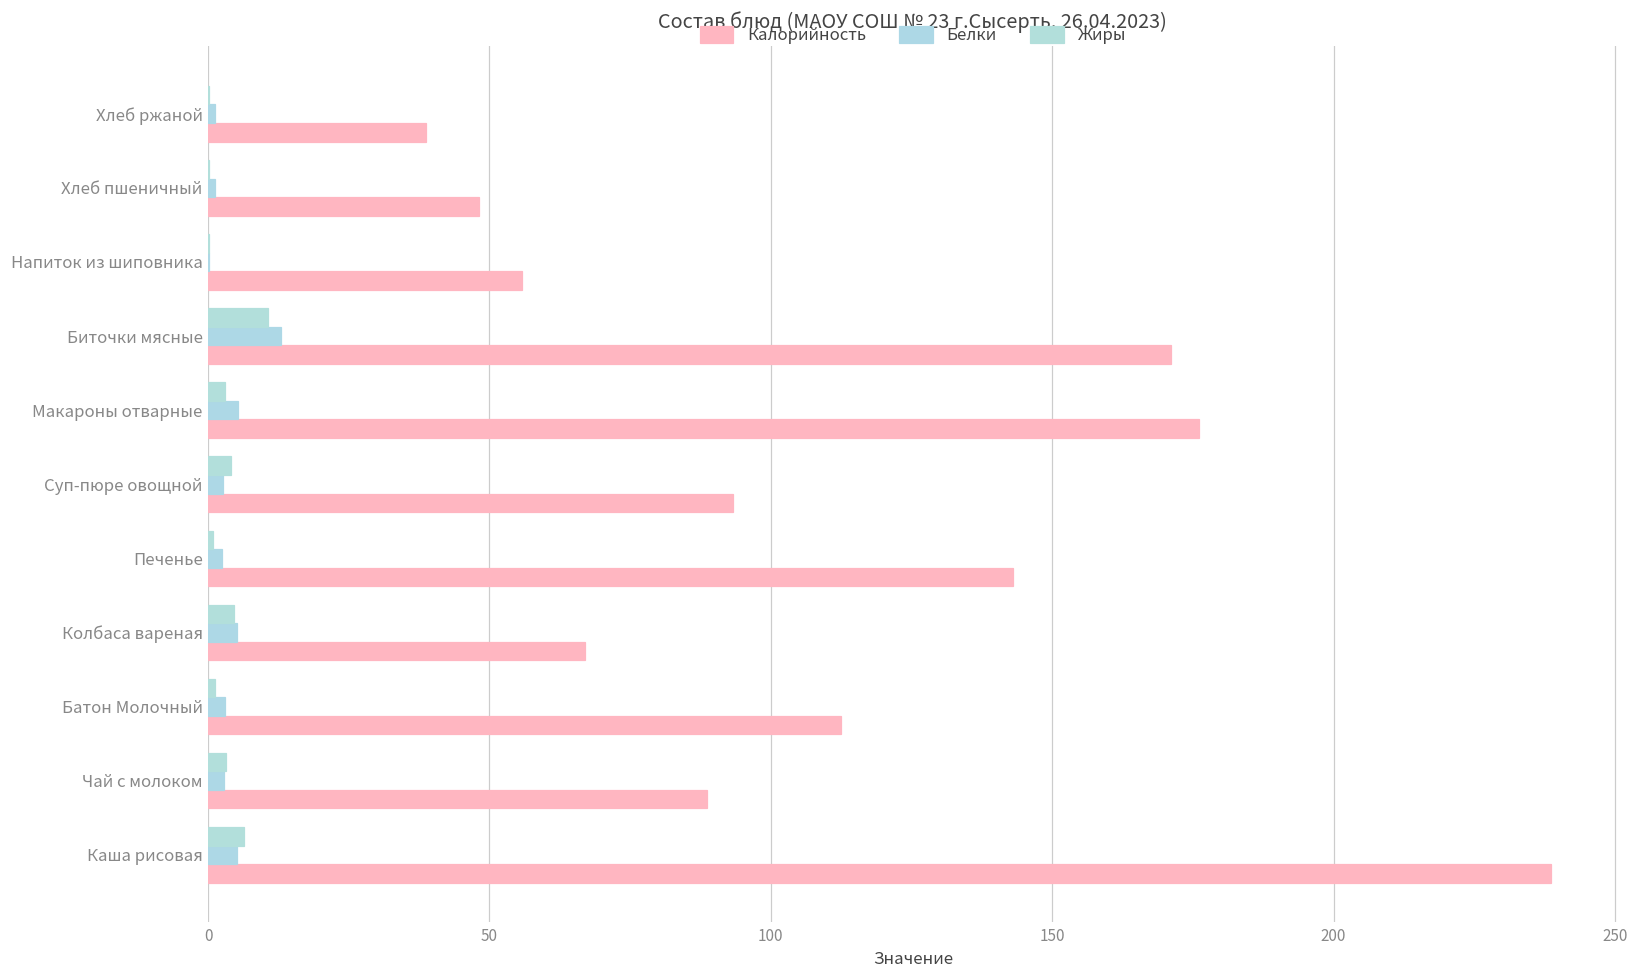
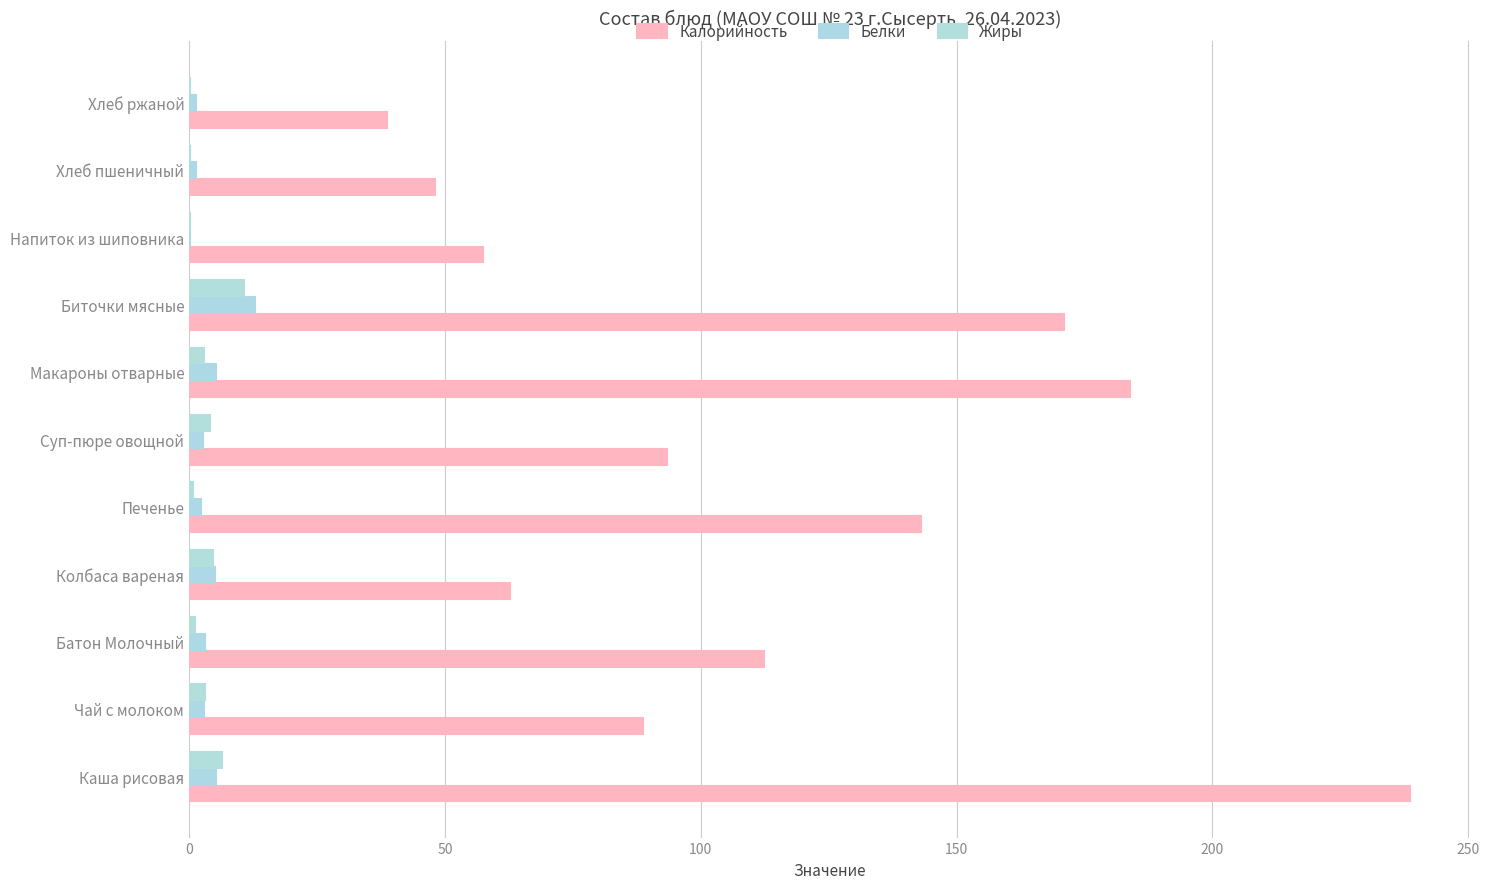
  {
    "Калорийность": {
      "Хлеб ржаной": 39,
      "Хлеб пшеничный": 48,
-     "Напиток из шиповника": 56,
+     "Напиток из шиповника": 57,
      "Биточки мясные": 171,
-     "Макароны отварные": 176,
+     "Макароны отварные": 184,
      "Суп-пюре овощной": 93,
      "Печенье": 143,
-     "Колбаса вареная": 67,
+     "Колбаса вареная": 63,
      "Батон Молочный": 112,
      "Чай с молоком": 89,
      "Каша рисовая": 239
    }
  }
